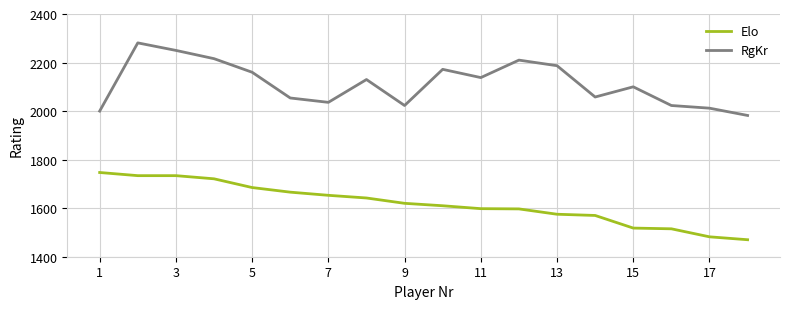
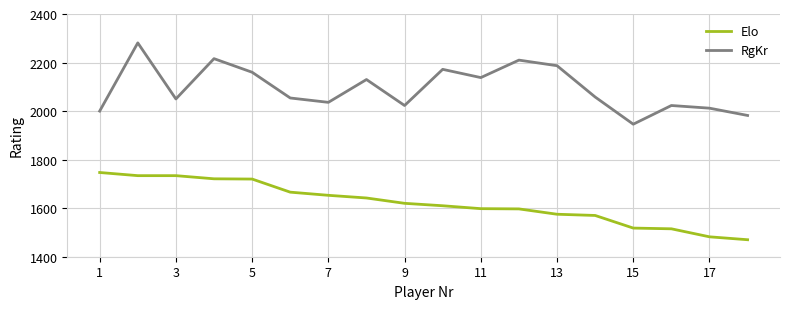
  {
    "Elo": {
      "1": 1750,
      "3": 1730,
-     "5": 1690,
+     "5": 1720,
      "7": 1650,
      "9": 1620,
      "11": 1600,
      "13": 1580,
      "15": 1520,
      "17": 1480
    },
    "RgKr": {
      "1": 2000,
-     "3": 2250,
+     "3": 2050,
      "5": 2160,
      "7": 2040,
      "9": 2020,
      "11": 2140,
      "13": 2190,
-     "15": 2100,
+     "15": 1950,
      "17": 2010
    }
  }
